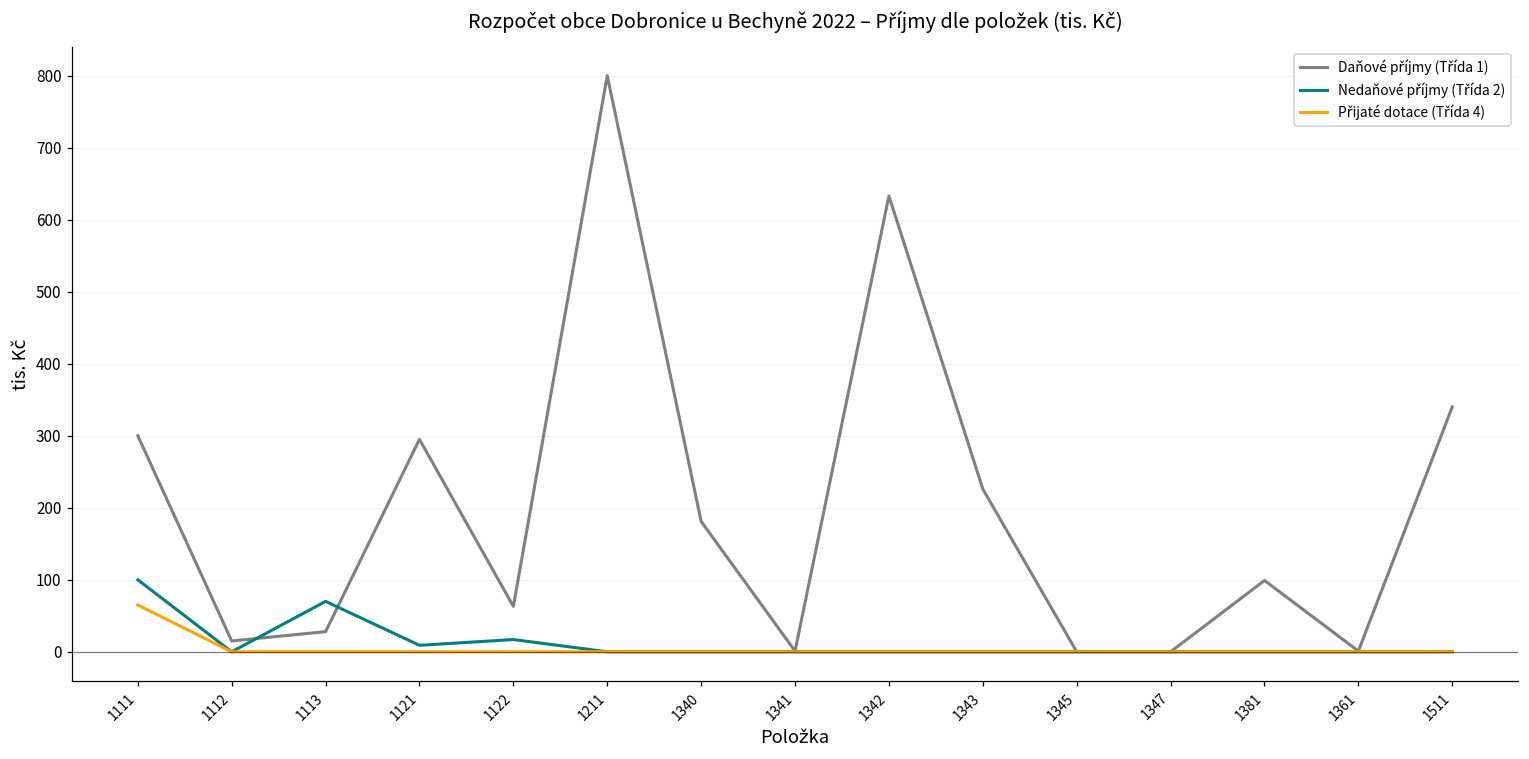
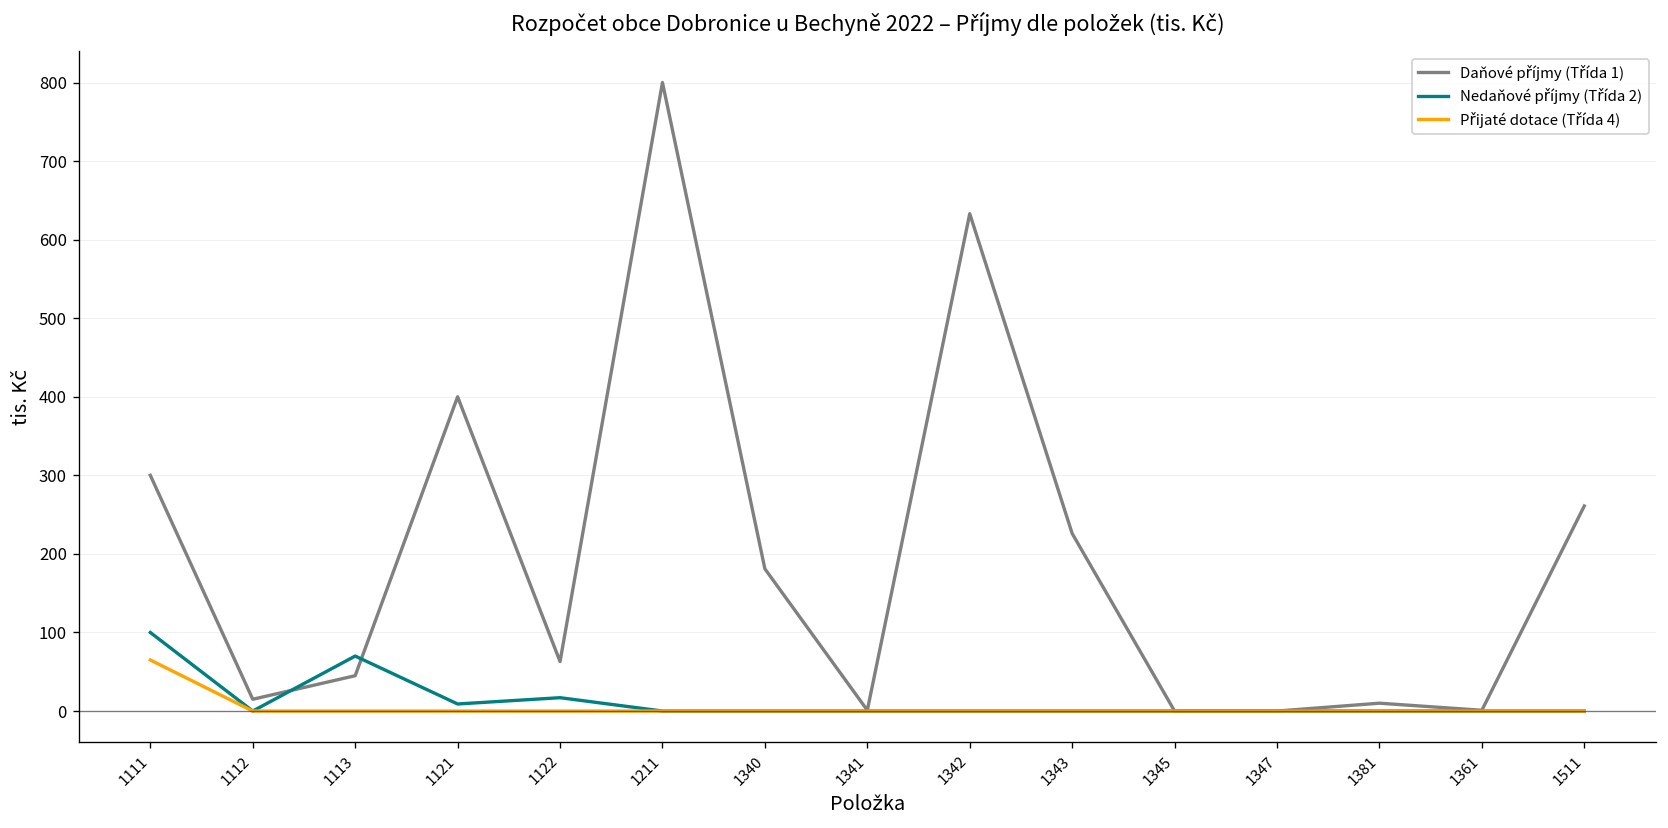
  {
    "Daňové příjmy (Třída 1)": {
      "1111": 300,
      "1112": 20,
-     "1113": 30,
-     "1121": 300,
+     "1113": 50,
+     "1121": 400,
      "1122": 60,
      "1211": 800,
      "1340": 180,
      "1342": 630,
      "1343": 230,
-     "1381": 100,
-     "1511": 340
+     "1381": 10,
+     "1511": 260
    },
    "Nedaňové příjmy (Třída 2)": {
      "1111": 100,
      "1113": 70,
      "1121": 10,
      "1122": 20
    },
    "Přijaté dotace (Třída 4)": {
      "1111": 70,
      "1113": 0,
      "1121": 0,
      "1122": 0
    }
  }
